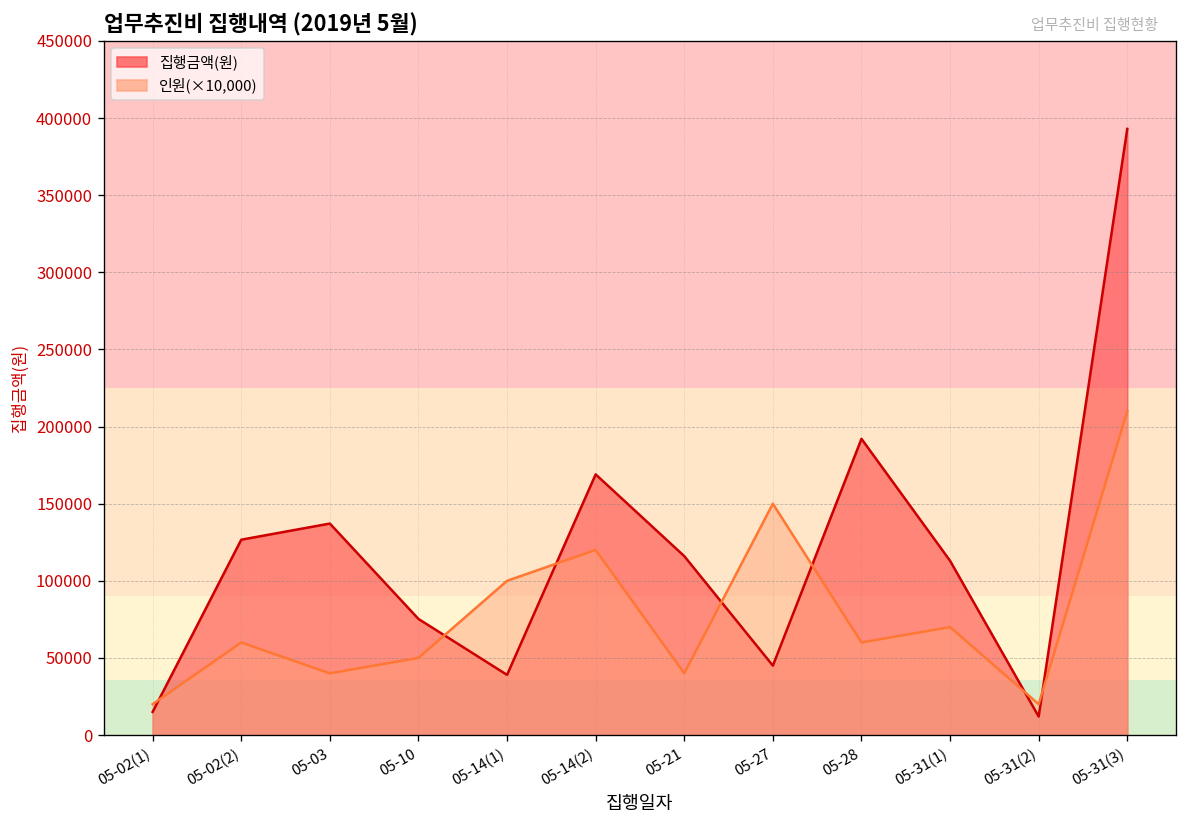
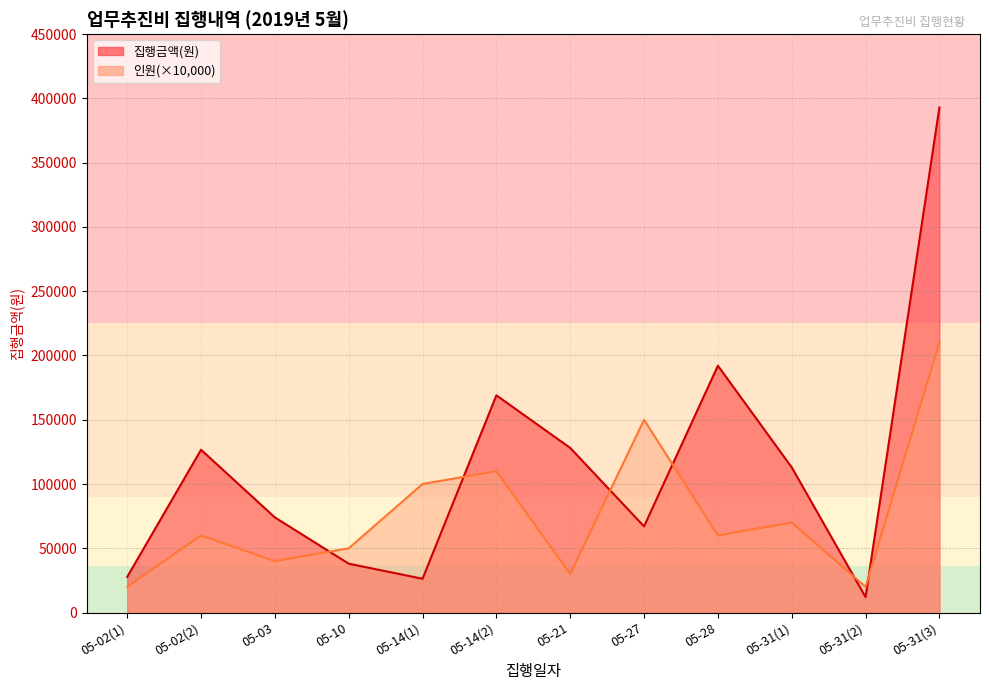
  {
    "집행금액(원)": {
-     "05-02(1)": 15000,
+     "05-02(1)": 28000,
      "05-02(2)": 127000,
-     "05-03": 137000,
-     "05-10": 75000,
-     "05-14(1)": 39000,
+     "05-03": 74000,
+     "05-10": 38000,
+     "05-14(1)": 26000,
      "05-14(2)": 169000,
-     "05-21": 116000,
-     "05-27": 45000,
+     "05-21": 128000,
+     "05-27": 67000,
      "05-28": 192000,
      "05-31(1)": 113000,
      "05-31(2)": 12000,
      "05-31(3)": 393000
    },
    "인원(×10,000)": {
      "05-02(1)": 20000,
      "05-02(2)": 60000,
      "05-03": 40000,
      "05-10": 50000,
      "05-14(1)": 100000,
-     "05-14(2)": 120000,
-     "05-21": 40000,
+     "05-14(2)": 110000,
+     "05-21": 30000,
      "05-27": 150000,
      "05-28": 60000,
      "05-31(1)": 70000,
      "05-31(2)": 20000,
      "05-31(3)": 210000
    }
  }
